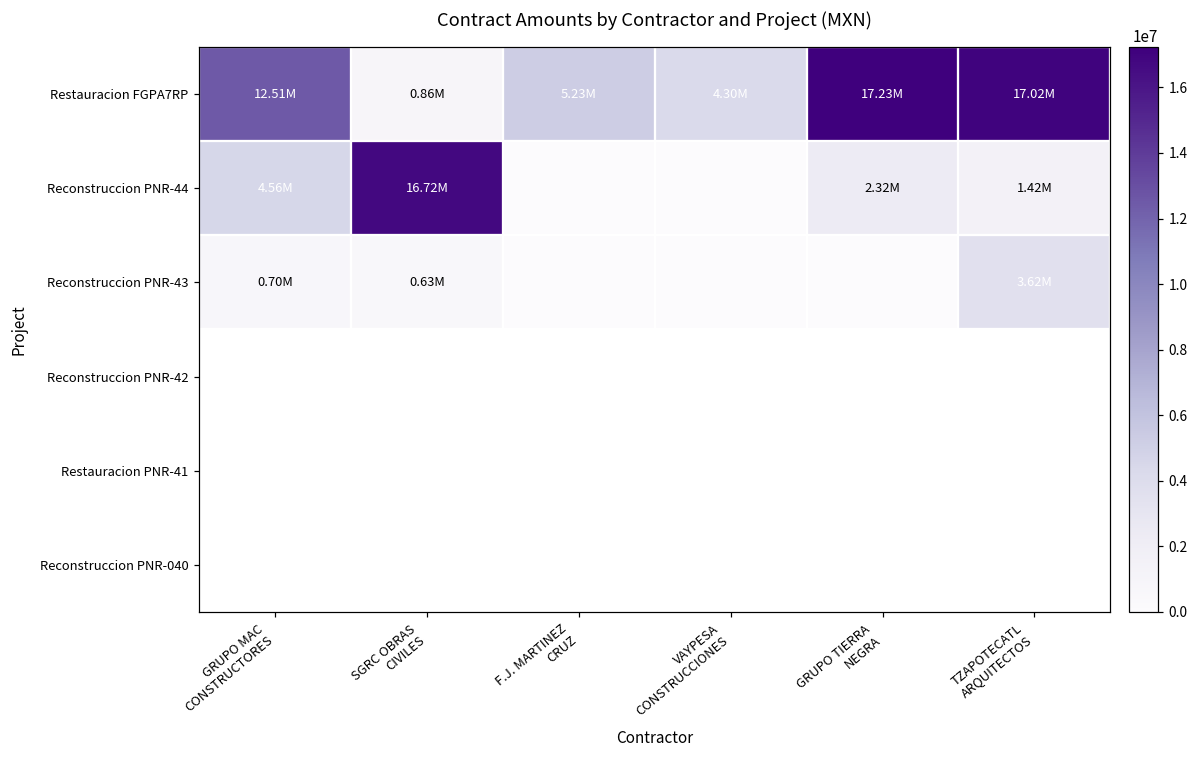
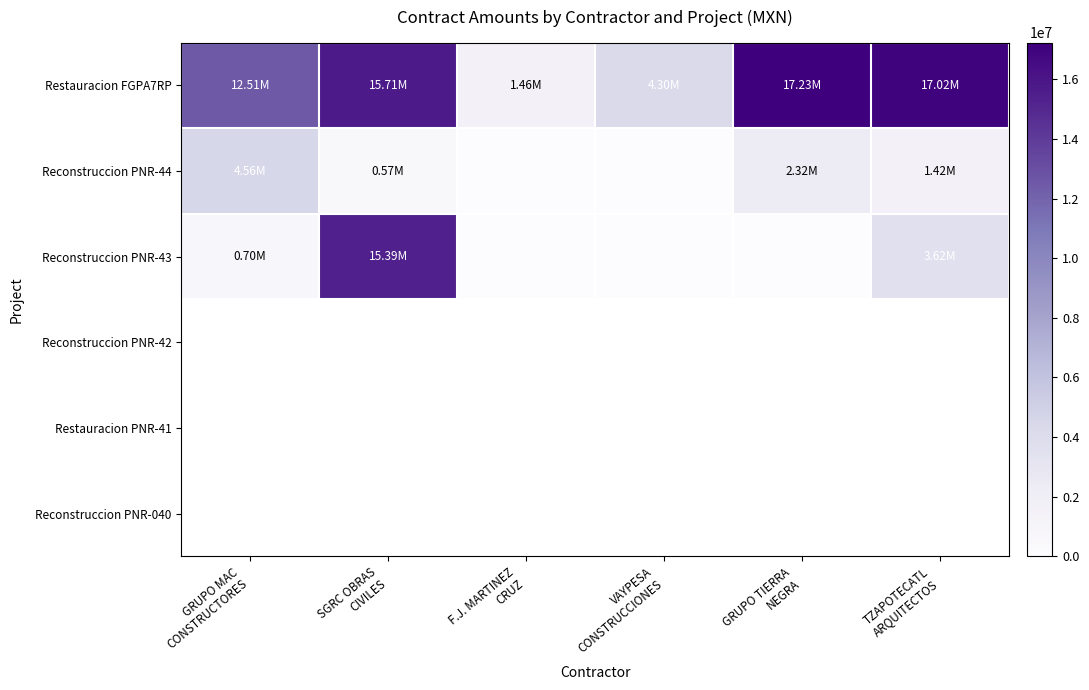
  {
    "Restauracion FGPA7RP": {
      "GRUPO MAC CONSTRUCTORES": "12.51M",
-     "SGRC OBRAS CIVILES": "0.86M",
-     "F.J. MARTINEZ CRUZ": "5.23M",
+     "SGRC OBRAS CIVILES": "15.71M",
+     "F.J. MARTINEZ CRUZ": "1.46M",
      "GRUPO TIERRA NEGRA": "17.23M",
      "TZAPOTECATL ARQUITECTOS": "17.02M"
    },
    "Reconstruccion PNR-44": {
-     "SGRC OBRAS CIVILES": "16.72M",
+     "SGRC OBRAS CIVILES": "0.57M",
      "GRUPO TIERRA NEGRA": "2.32M",
      "TZAPOTECATL ARQUITECTOS": "1.42M"
    },
    "Reconstruccion PNR-43": {
      "GRUPO MAC CONSTRUCTORES": "0.70M",
-     "SGRC OBRAS CIVILES": "0.63M"
+     "SGRC OBRAS CIVILES": "15.39M"
    }
  }
